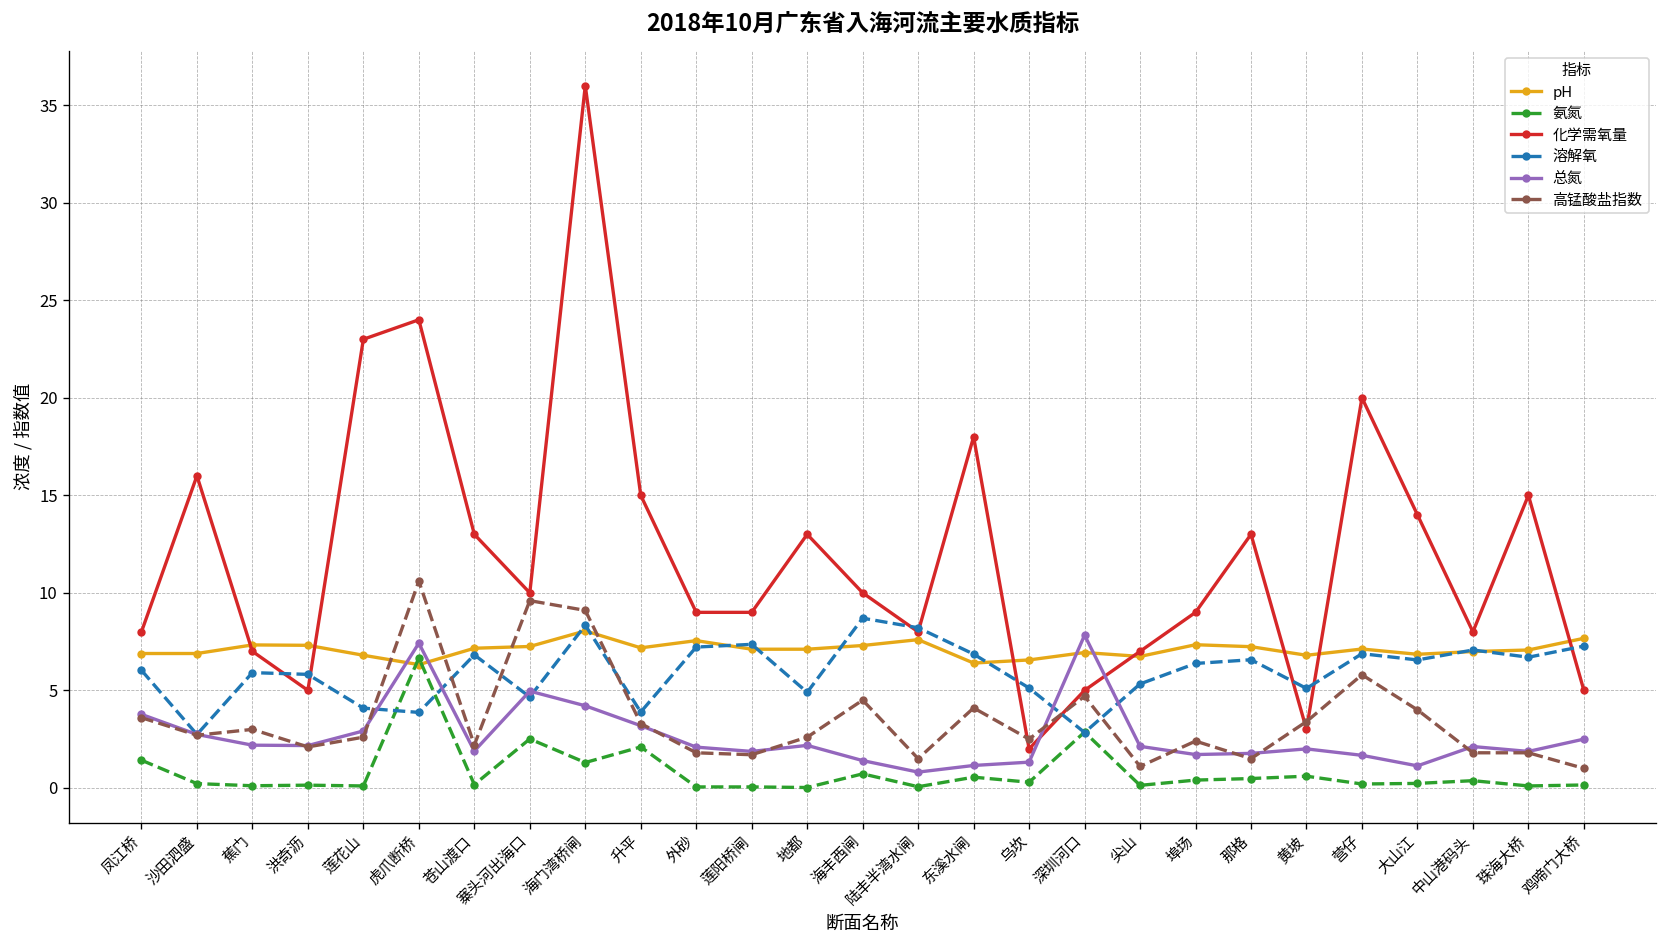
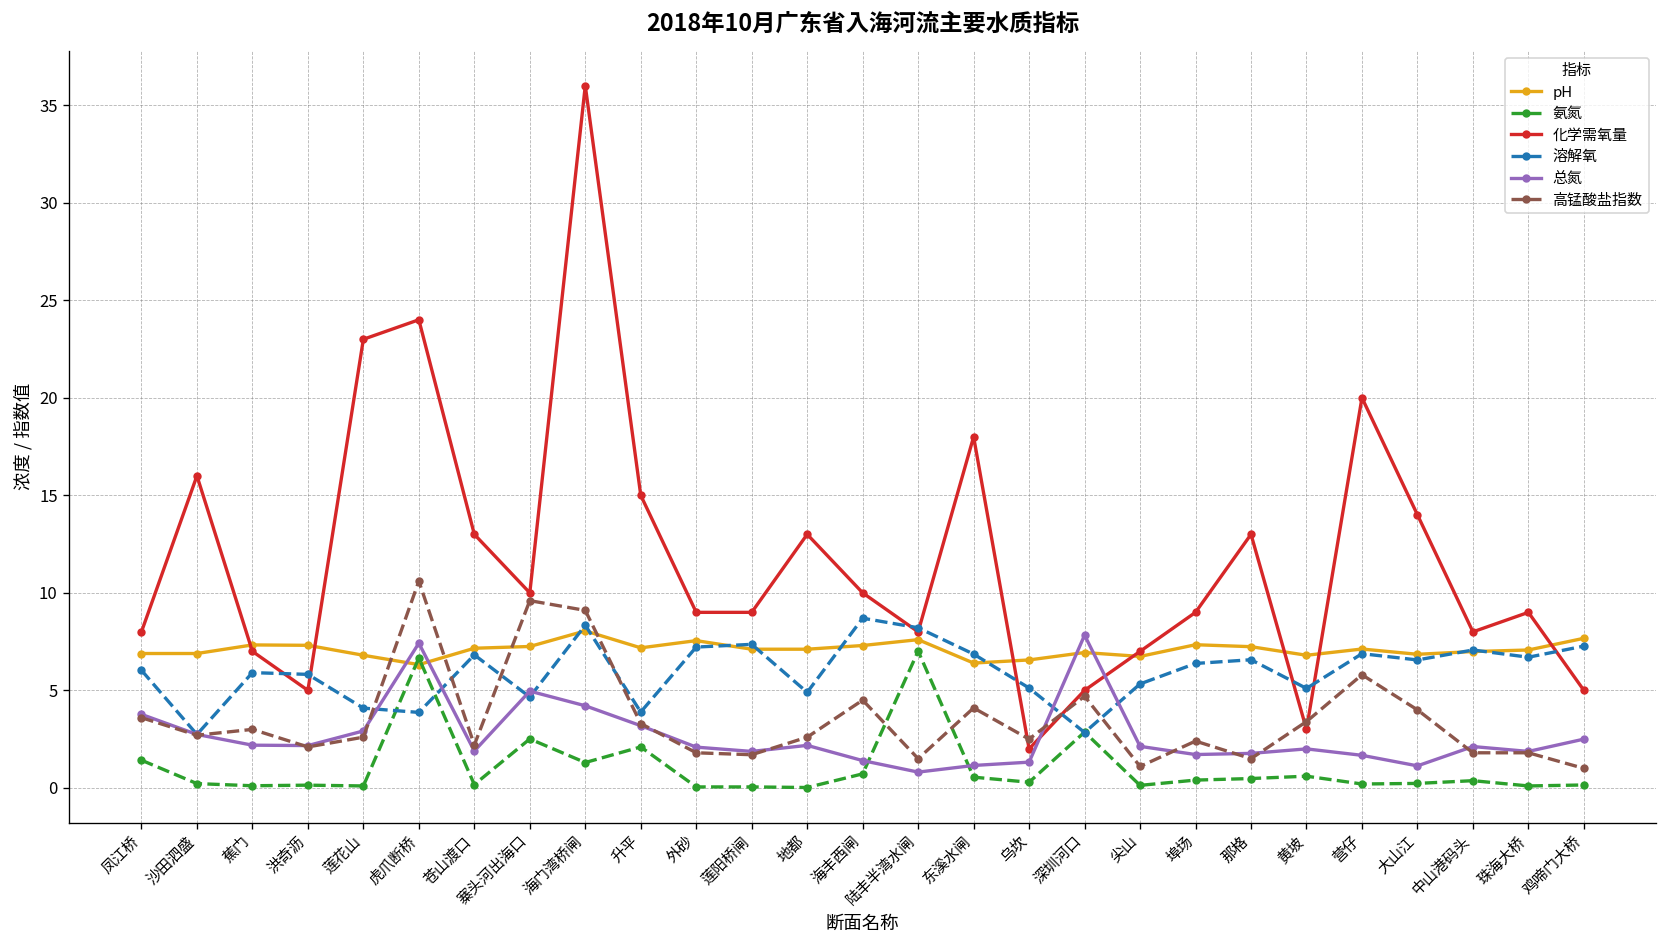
  {
    "pH": {
      "凤江桥": 6.9,
      "沙田泗盛": 6.9,
      "蕉门": 7.3,
      "洪奇沥": 7.3,
      "莲花山": 6.8,
      "虎爪断桥": 6.3,
      "苍山渡口": 7.2,
      "寨头河出海口": 7.3,
      "海门湾桥闸": 8.1,
      "升平": 7.2,
      "外砂": 7.6,
      "莲阳桥闸": 7.1,
      "地都": 7.1,
      "海丰西闸": 7.3,
      "陆丰半湾水闸": 7.6,
      "东溪水闸": 6.4,
      "乌坎": 6.6,
      "深圳河口": 6.9,
      "尖山": 6.7,
      "埠场": 7.3,
      "那格": 7.2,
      "黄坡": 6.8,
      "营仔": 7.1,
      "大山江": 6.9,
      "珠海大桥": 7.1,
      "鸡啼门大桥": 7.7
    },
    "氨氮": {
      "凤江桥": 1.4,
      "沙田泗盛": 0.2,
      "蕉门": 0.1,
      "洪奇沥": 0.1,
      "莲花山": 0.1,
      "虎爪断桥": 6.7,
      "苍山渡口": 0.2,
      "寨头河出海口": 2.5,
      "海门湾桥闸": 1.3,
      "升平": 2.1,
      "外砂": 0.1,
      "莲阳桥闸": 0.1,
      "地都": 0.0,
      "海丰西闸": 0.7,
-     "陆丰半湾水闸": 0.1,
+     "陆丰半湾水闸": 7.0,
      "东溪水闸": 0.6,
      "乌坎": 0.3,
      "尖山": 0.1,
      "埠场": 0.4,
      "那格": 0.5,
      "黄坡": 0.6,
      "营仔": 0.2,
      "大山江": 0.2,
      "中山港码头": 0.4,
      "珠海大桥": 0.1,
      "鸡啼门大桥": 0.2
    },
    "化学需氧量": {
      "凤江桥": 8,
      "沙田泗盛": 16,
      "蕉门": 7,
      "洪奇沥": 5,
      "莲花山": 23,
      "虎爪断桥": 24,
      "苍山渡口": 13,
      "寨头河出海口": 10,
      "海门湾桥闸": 36,
      "升平": 15,
      "外砂": 9,
      "莲阳桥闸": 9,
      "地都": 13,
      "海丰西闸": 10,
      "陆丰半湾水闸": 8,
      "东溪水闸": 18,
      "乌坎": 2,
      "深圳河口": 5,
      "尖山": 7,
      "埠场": 9,
      "那格": 13,
      "黄坡": 3,
      "营仔": 20,
      "大山江": 14,
      "中山港码头": 8,
-     "珠海大桥": 15,
+     "珠海大桥": 9,
      "鸡啼门大桥": 5
    },
    "溶解氧": {
      "凤江桥": 6.0,
      "蕉门": 5.9,
      "洪奇沥": 5.8,
      "莲花山": 4.1,
      "虎爪断桥": 3.9,
      "苍山渡口": 6.8,
      "寨头河出海口": 4.7,
      "海门湾桥闸": 8.3,
      "升平": 3.9,
      "外砂": 7.2,
      "莲阳桥闸": 7.4,
      "地都": 4.9,
      "海丰西闸": 8.7,
      "陆丰半湾水闸": 8.2,
      "东溪水闸": 6.9,
      "乌坎": 5.1,
      "尖山": 5.3,
      "埠场": 6.4,
      "那格": 6.6,
      "黄坡": 5.1,
      "营仔": 6.9,
      "大山江": 6.6,
      "珠海大桥": 6.7,
      "鸡啼门大桥": 7.3
    },
    "总氮": {
      "凤江桥": 3.8,
      "蕉门": 2.2,
      "莲花山": 2.9,
      "虎爪断桥": 7.4,
      "苍山渡口": 1.9,
      "寨头河出海口": 5.0,
      "海门湾桥闸": 4.2,
      "外砂": 2.1,
      "莲阳桥闸": 1.9,
      "地都": 2.2,
      "海丰西闸": 1.4,
      "陆丰半湾水闸": 0.8,
      "东溪水闸": 1.2,
      "乌坎": 1.3,
      "深圳河口": 7.8,
      "尖山": 2.1,
      "埠场": 1.7,
      "那格": 1.8,
      "黄坡": 2.0,
      "营仔": 1.7,
      "大山江": 1.1,
      "中山港码头": 2.1,
      "鸡啼门大桥": 2.5
    },
    "高锰酸盐指数": {
      "凤江桥": 3.6,
      "蕉门": 3.0,
      "莲花山": 2.6,
      "虎爪断桥": 10.6,
      "苍山渡口": 2.2,
      "寨头河出海口": 9.6,
      "海门湾桥闸": 9.1,
      "外砂": 1.8,
      "莲阳桥闸": 1.7,
      "地都": 2.6,
      "海丰西闸": 4.5,
      "陆丰半湾水闸": 1.5,
      "东溪水闸": 4.1,
      "乌坎": 2.5,
      "深圳河口": 4.7,
      "尖山": 1.1,
      "埠场": 2.4,
      "那格": 1.5,
      "黄坡": 3.4,
      "营仔": 5.8,
      "大山江": 4.0,
      "中山港码头": 1.8,
      "鸡啼门大桥": 1.0
    }
  }
